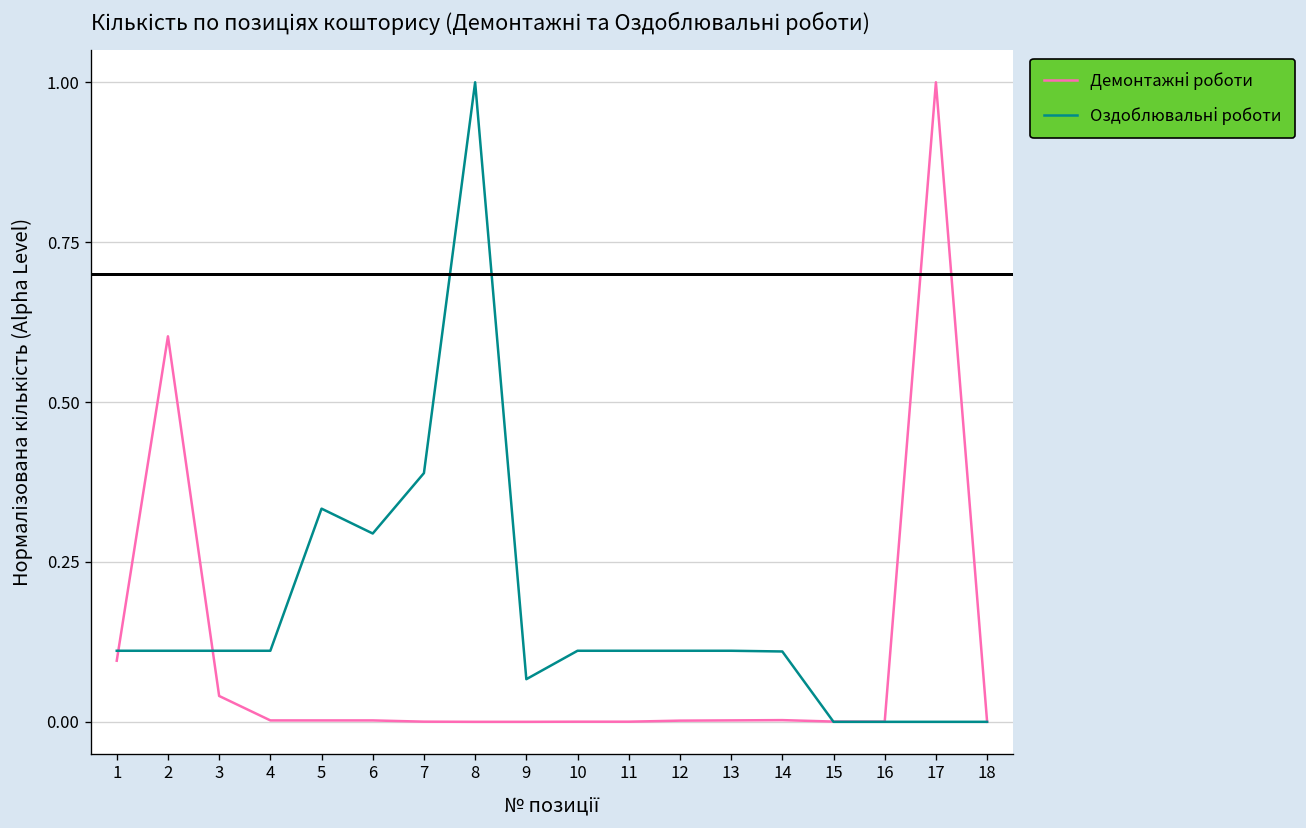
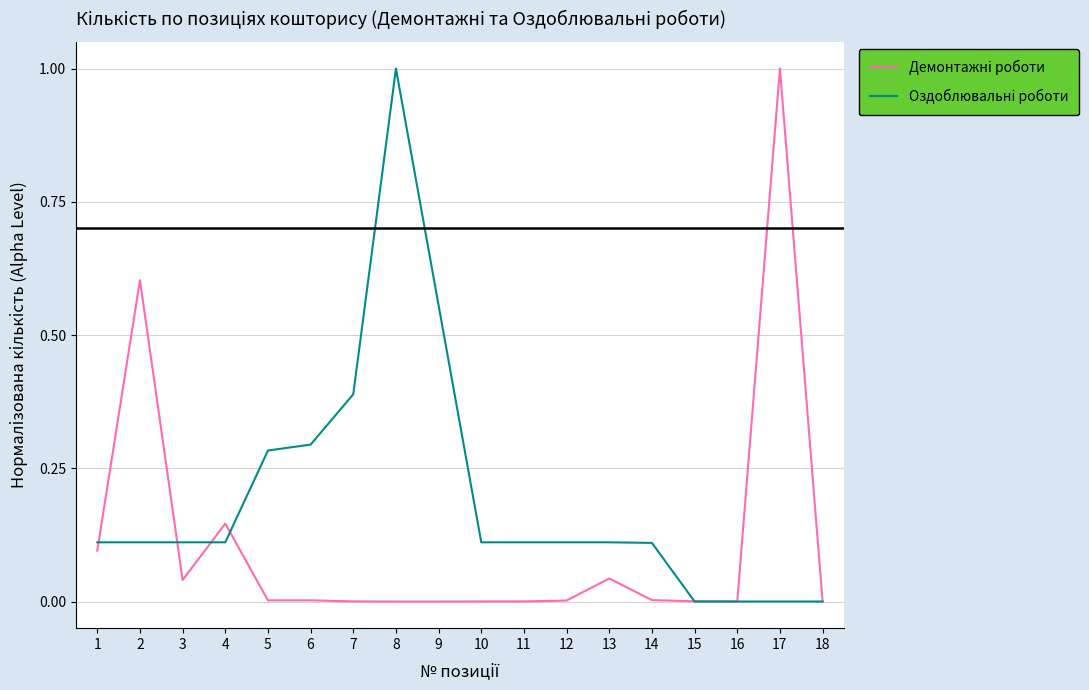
  {
    "Демонтажні роботи": {
      "1": 0.10,
      "2": 0.60,
      "3": 0.04,
-     "4": 0.00,
+     "4": 0.15,
      "5": 0.00,
      "6": 0.00,
      "7": 0.00,
      "8": 0.00,
      "9": 0.00,
      "10": 0.00,
      "11": 0.00,
      "12": 0.00,
-     "13": 0.00,
+     "13": 0.04,
      "14": 0.00,
      "17": 1.00
    },
    "Оздоблювальні роботи": {
      "1": 0.11,
      "2": 0.11,
      "3": 0.11,
      "4": 0.11,
-     "5": 0.33,
+     "5": 0.28,
      "6": 0.29,
      "7": 0.39,
      "8": 1.00,
-     "9": 0.07,
+     "9": 0.56,
      "10": 0.11,
      "11": 0.11,
      "12": 0.11,
      "13": 0.11,
      "14": 0.11,
      "17": 0.00
    }
  }
